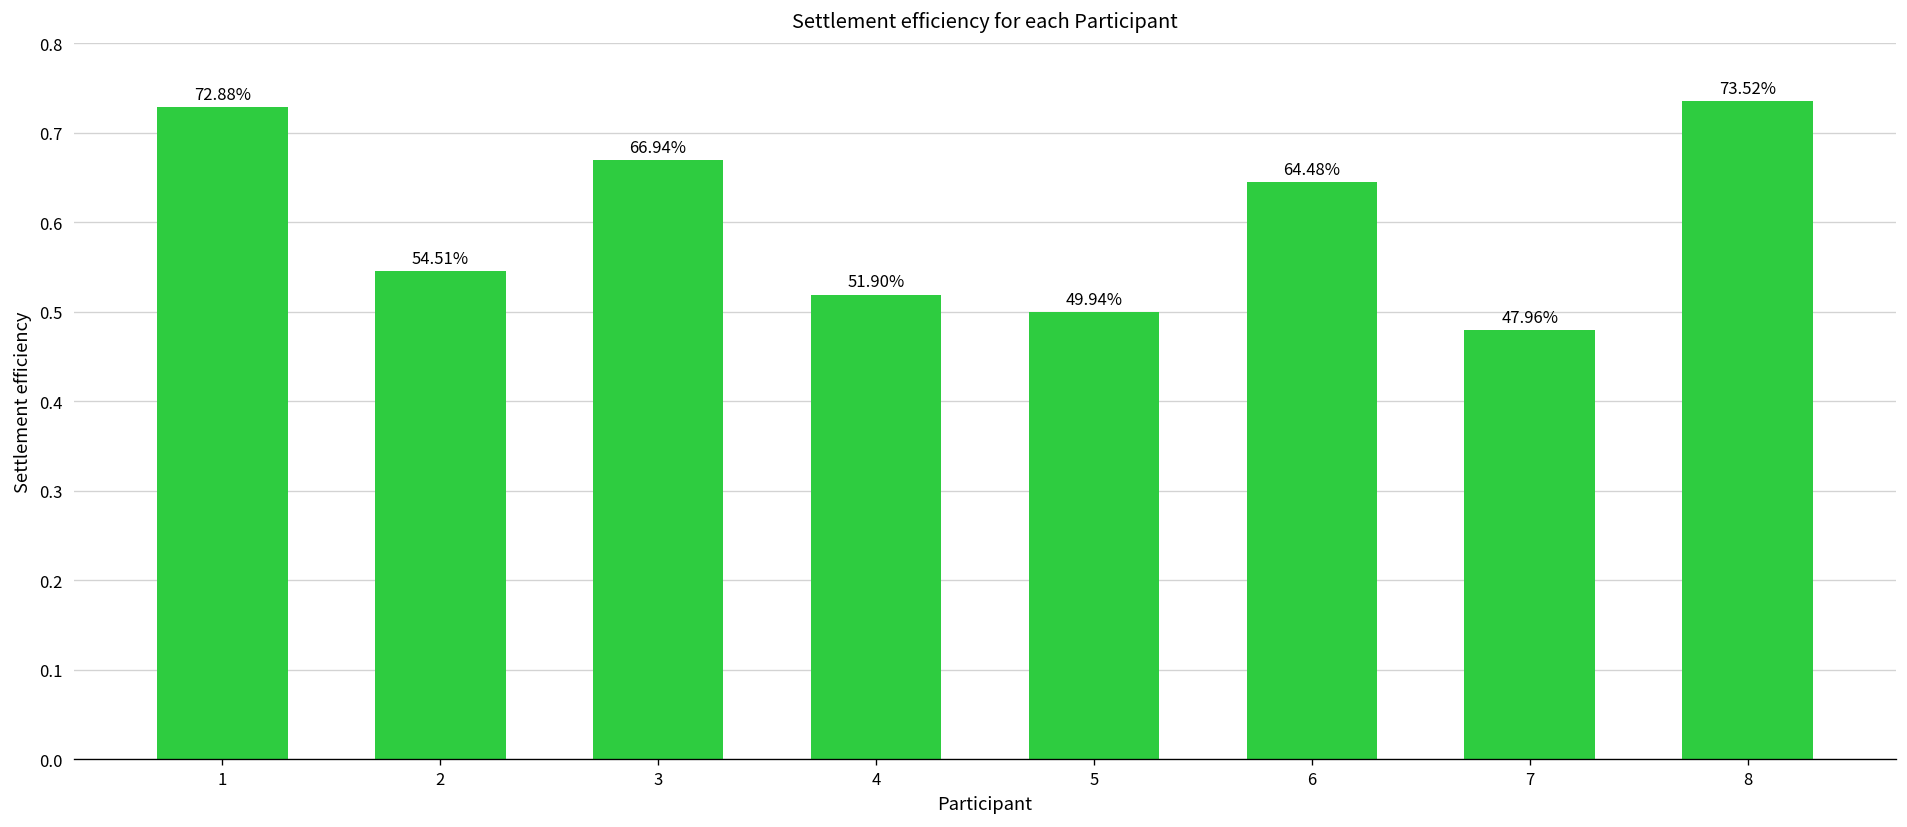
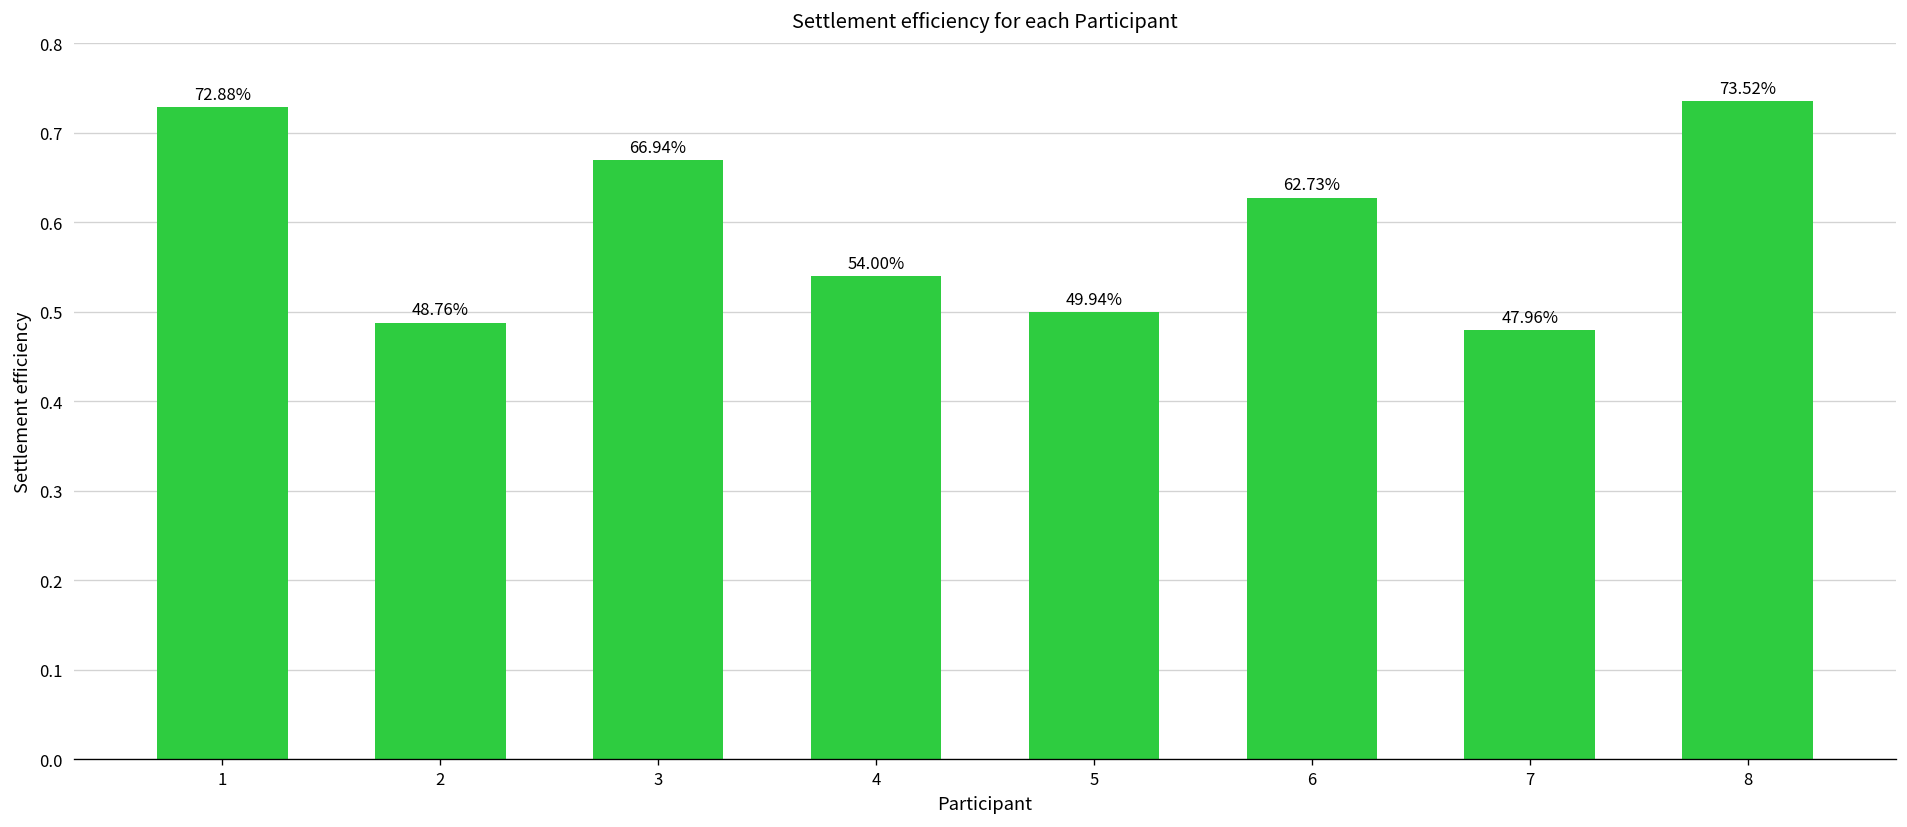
  {
    "1": "72.88%",
-   "2": "54.51%",
+   "2": "48.76%",
    "3": "66.94%",
-   "4": "51.90%",
+   "4": "54.00%",
    "5": "49.94%",
-   "6": "64.48%",
+   "6": "62.73%",
    "7": "47.96%",
    "8": "73.52%"
  }
